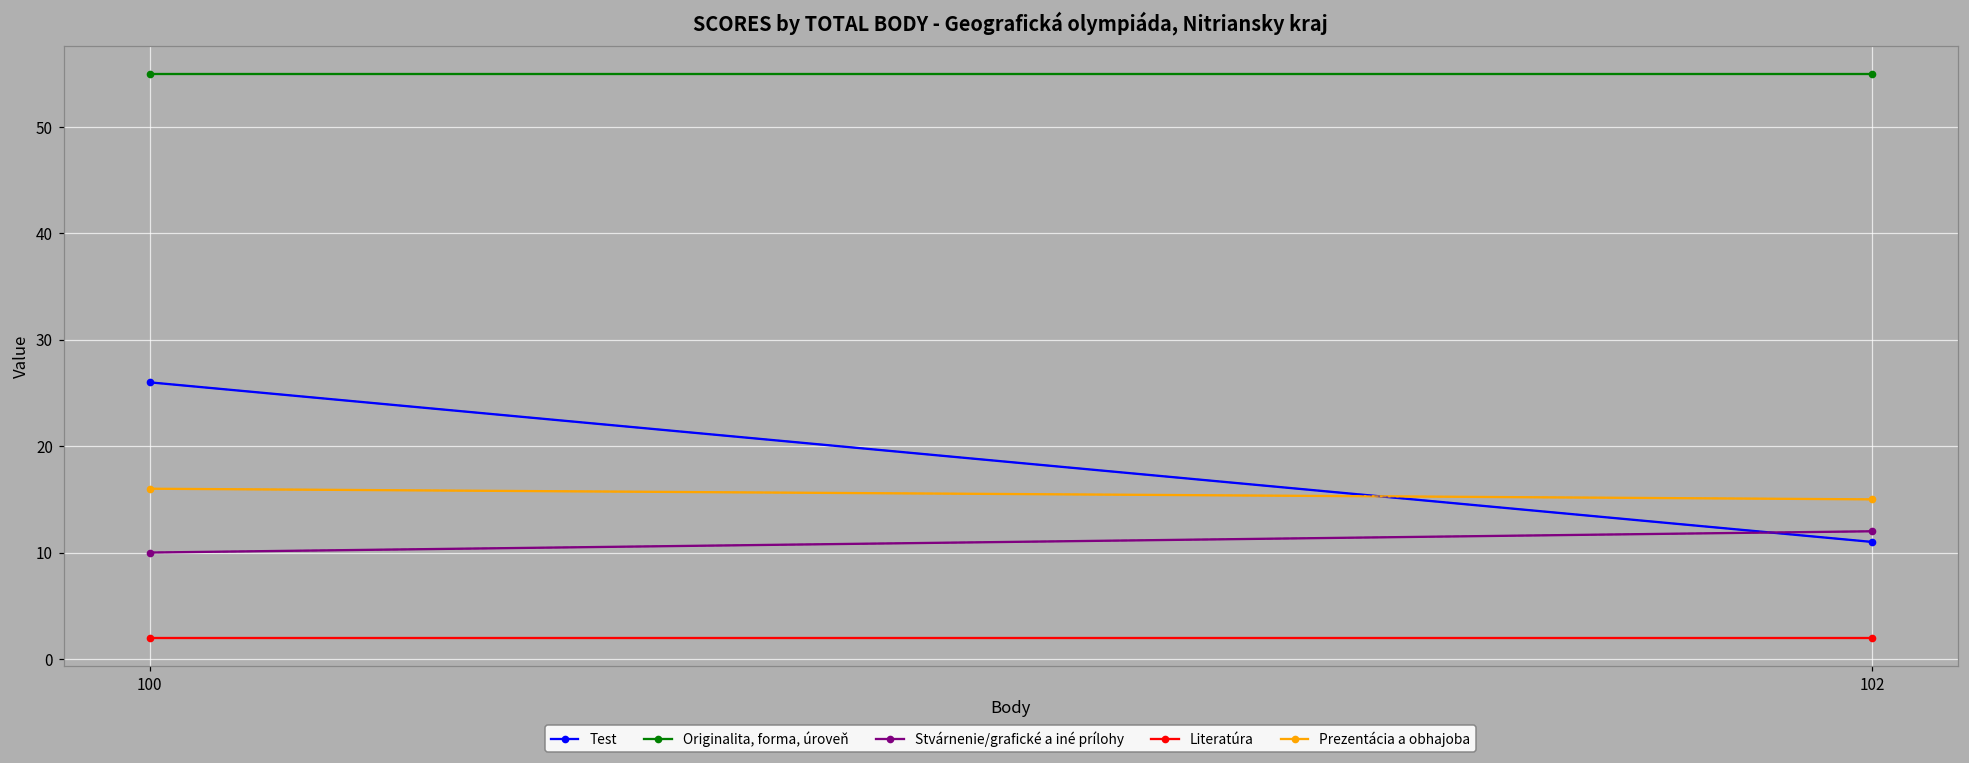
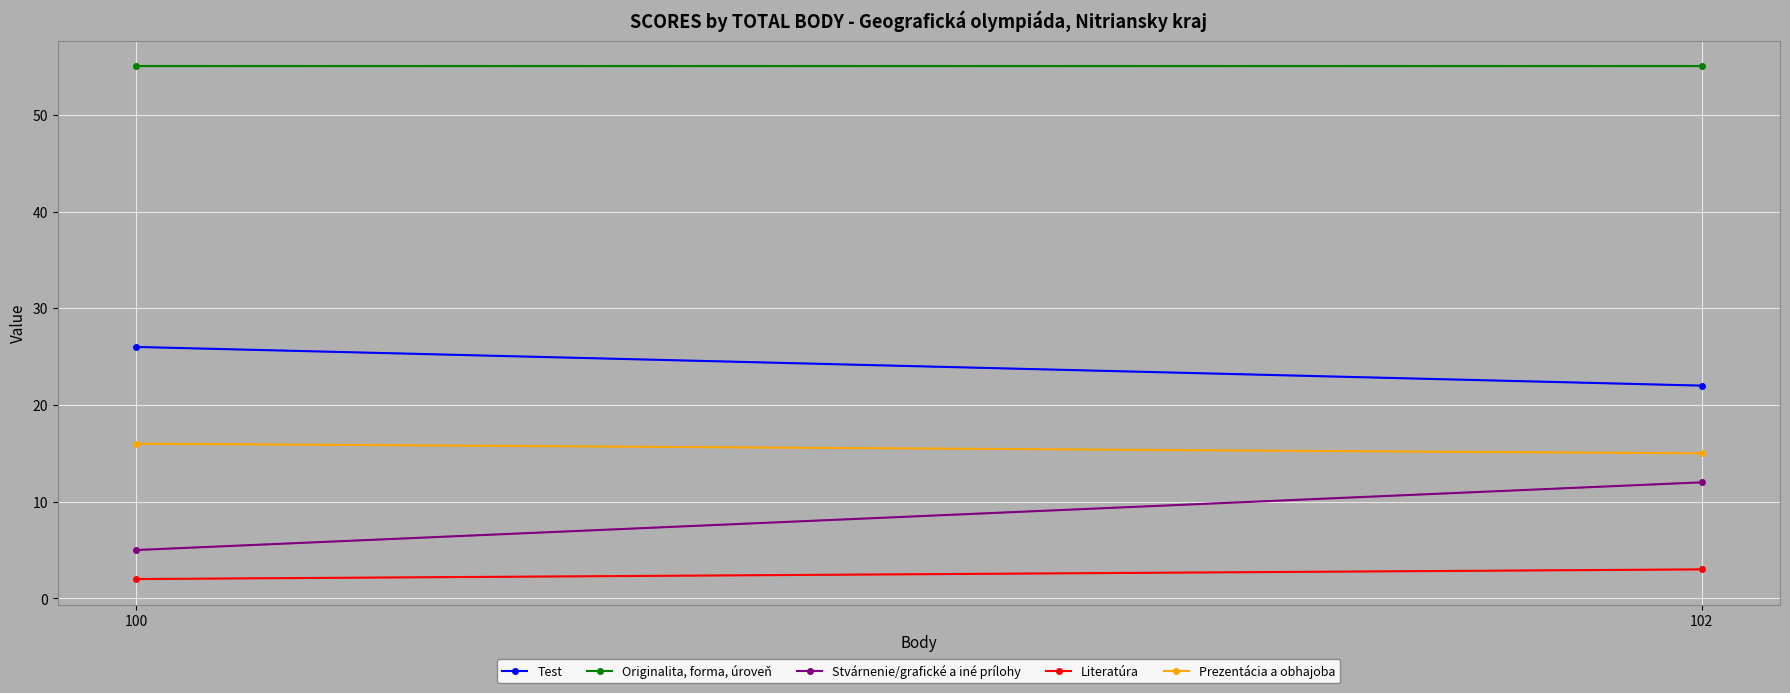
  {
    "Test": {
      "100": 26,
-     "102": 11
+     "102": 22
    },
    "Originalita, forma, úroveň": {
      "100": 55,
      "102": 55
    },
    "Stvárnenie/grafické a iné prílohy": {
-     "100": 10,
+     "100": 5,
      "102": 12
    },
    "Literatúra": {
      "100": 2,
-     "102": 2
+     "102": 3
    },
    "Prezentácia a obhajoba": {
      "100": 16,
      "102": 15
    }
  }
